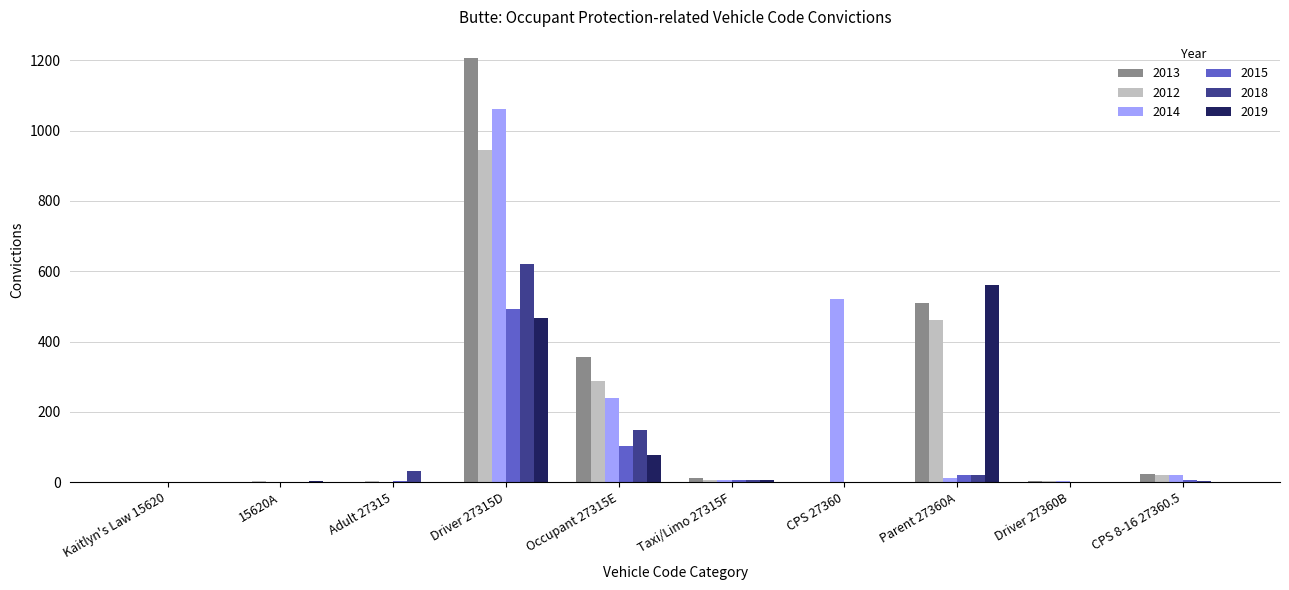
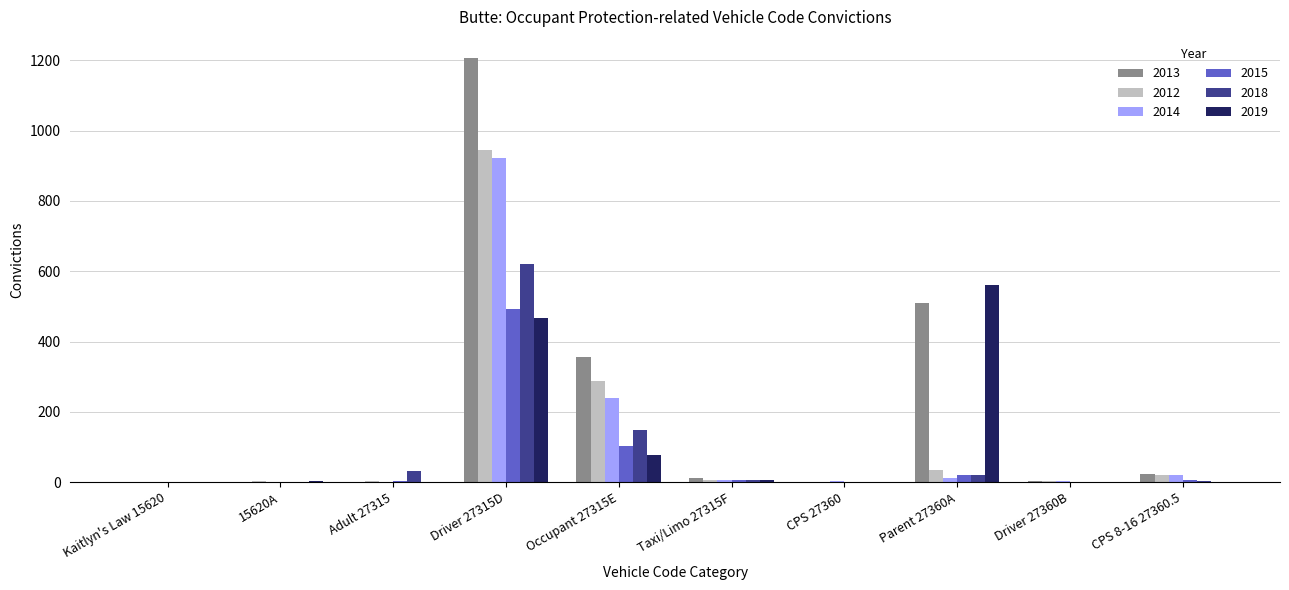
  {
    "2013": {
      "Kaitlyn's Law 15620": 0,
      "15620A": 0,
      "Driver 27315D": 1210,
      "Occupant 27315E": 360,
      "Taxi/Limo 27315F": 10,
      "CPS 27360": 0,
      "Parent 27360A": 510,
      "CPS 8-16 27360.5": 20
    },
    "2012": {
      "Kaitlyn's Law 15620": 0,
      "Driver 27315D": 950,
      "Occupant 27315E": 290,
      "CPS 27360": 0,
-     "Parent 27360A": 460,
+     "Parent 27360A": 30,
      "CPS 8-16 27360.5": 20
    },
    "2014": {
      "Kaitlyn's Law 15620": 0,
      "15620A": 0,
      "Adult 27315": 0,
-     "Driver 27315D": 1060,
+     "Driver 27315D": 920,
      "Occupant 27315E": 240,
-     "CPS 27360": 520,
+     "CPS 27360": 0,
      "Parent 27360A": 10,
      "CPS 8-16 27360.5": 20
    },
    "2015": {
      "Kaitlyn's Law 15620": 0,
      "15620A": 0,
      "Driver 27315D": 490,
      "Occupant 27315E": 100,
      "CPS 27360": 0,
      "Parent 27360A": 20
    },
    "2018": {
      "Kaitlyn's Law 15620": 0,
      "15620A": 0,
      "Adult 27315": 30,
      "Driver 27315D": 620,
      "Occupant 27315E": 150,
      "CPS 27360": 0,
      "Parent 27360A": 20
    },
    "2019": {
      "Kaitlyn's Law 15620": 0,
      "Adult 27315": 0,
      "Driver 27315D": 470,
      "Occupant 27315E": 80,
      "CPS 27360": 0,
      "Parent 27360A": 560,
      "Driver 27360B": 0
    }
  }
